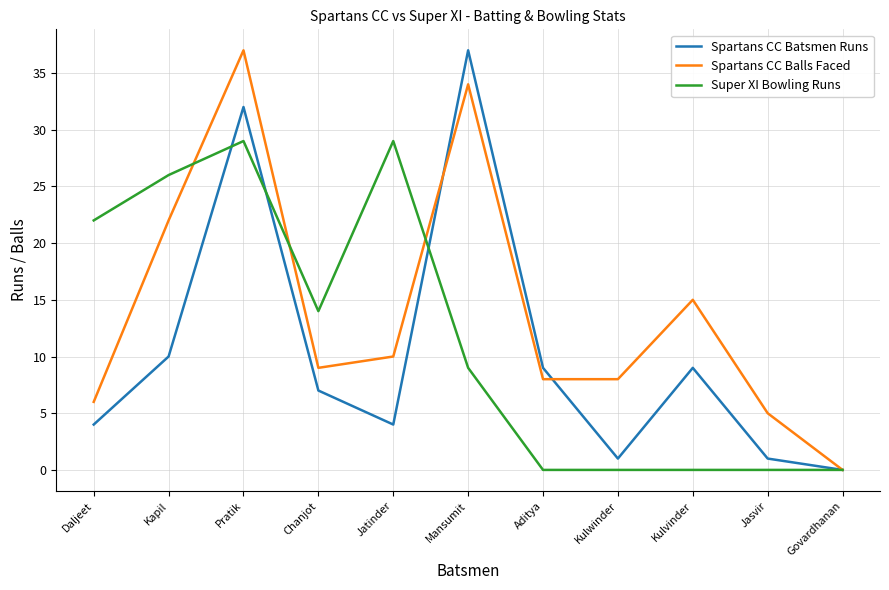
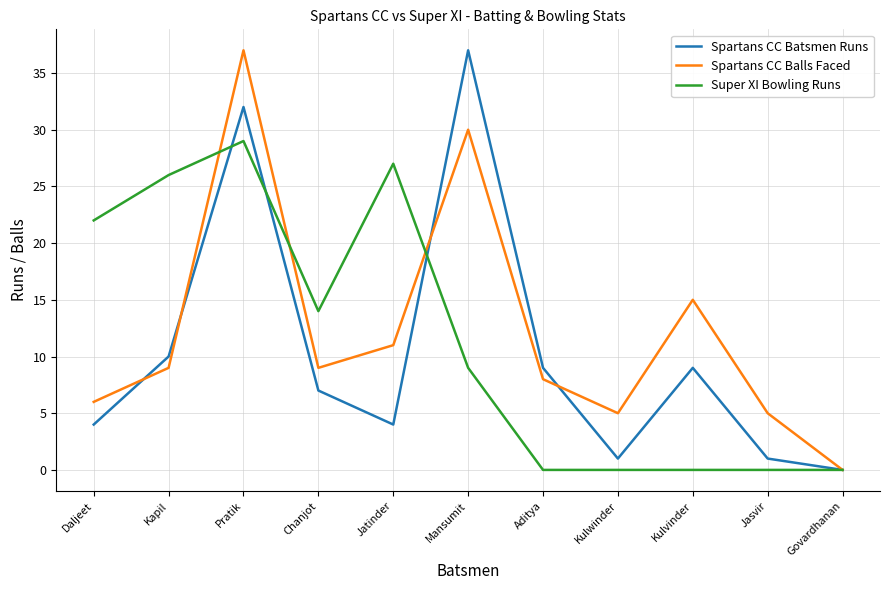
  {
    "Spartans CC Batsmen Runs": {
      "Daljeet": 4,
      "Kapil": 10,
      "Pratik": 32,
      "Chanjot": 7,
      "Jatinder": 4,
      "Mansumit": 37,
      "Aditya": 9,
      "Kulwinder": 1,
      "Kulvinder": 9,
      "Jasvir": 1
    },
    "Spartans CC Balls Faced": {
      "Daljeet": 6,
-     "Kapil": 22,
+     "Kapil": 9,
      "Pratik": 37,
      "Chanjot": 9,
-     "Jatinder": 10,
-     "Mansumit": 34,
+     "Jatinder": 11,
+     "Mansumit": 30,
      "Aditya": 8,
-     "Kulwinder": 8,
+     "Kulwinder": 5,
      "Kulvinder": 15,
      "Jasvir": 5
    },
    "Super XI Bowling Runs": {
      "Daljeet": 22,
      "Kapil": 26,
      "Pratik": 29,
      "Chanjot": 14,
-     "Jatinder": 29,
+     "Jatinder": 27,
      "Mansumit": 9,
      "Aditya": 0,
      "Kulwinder": 0,
      "Kulvinder": 0,
      "Jasvir": 0
    }
  }
